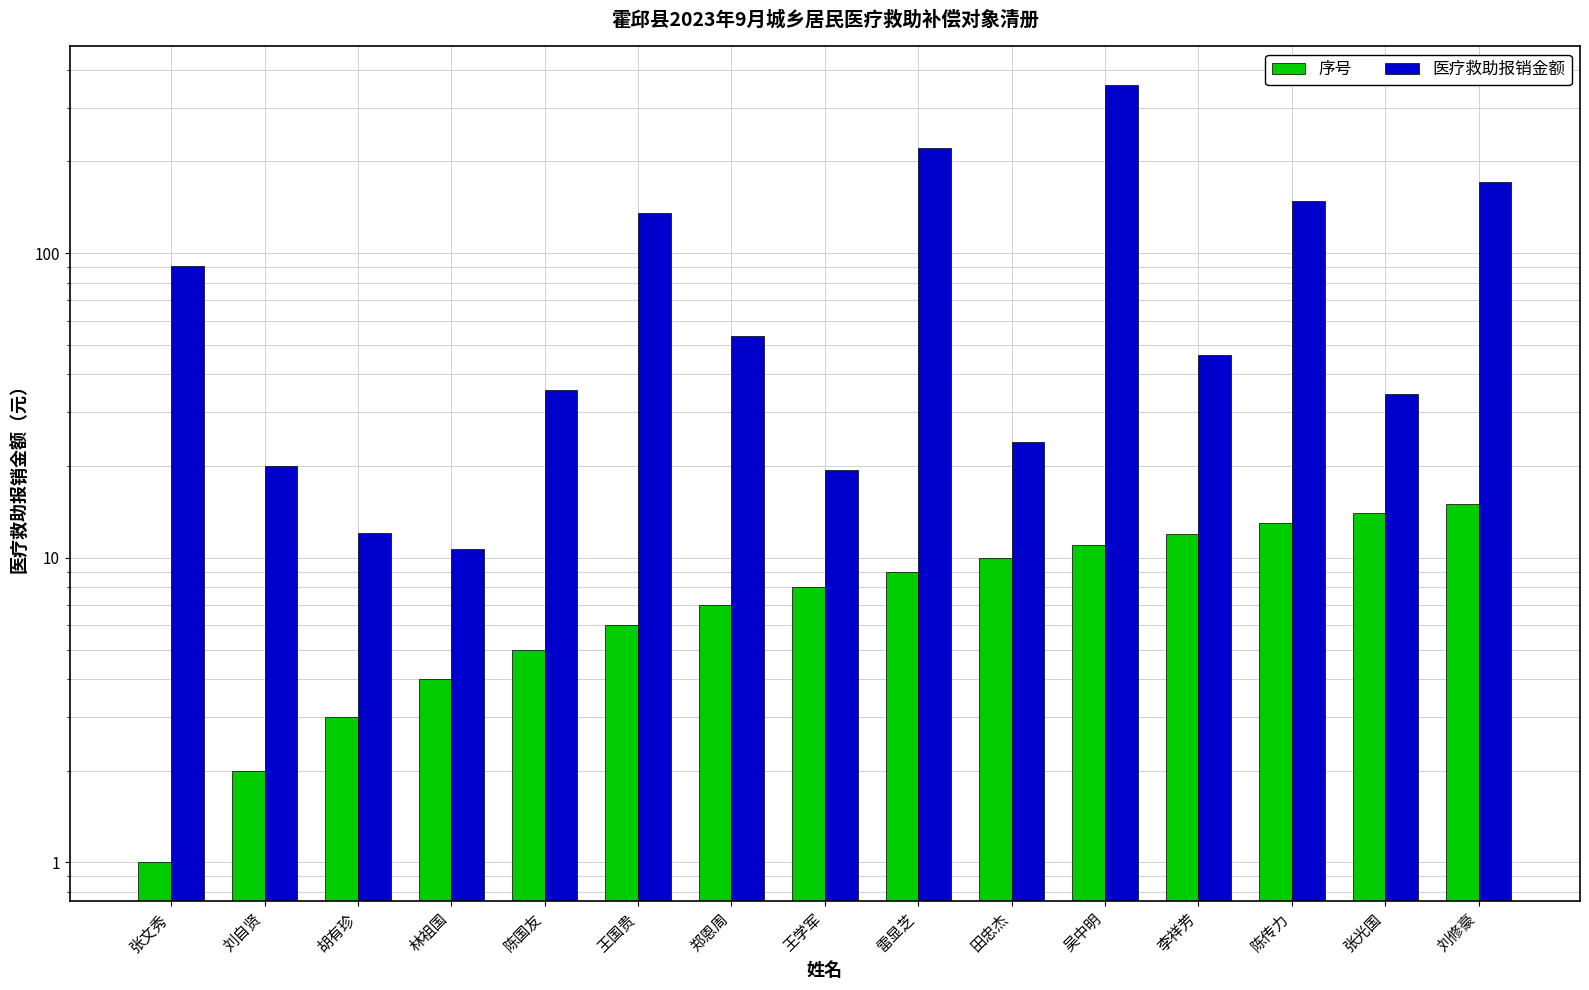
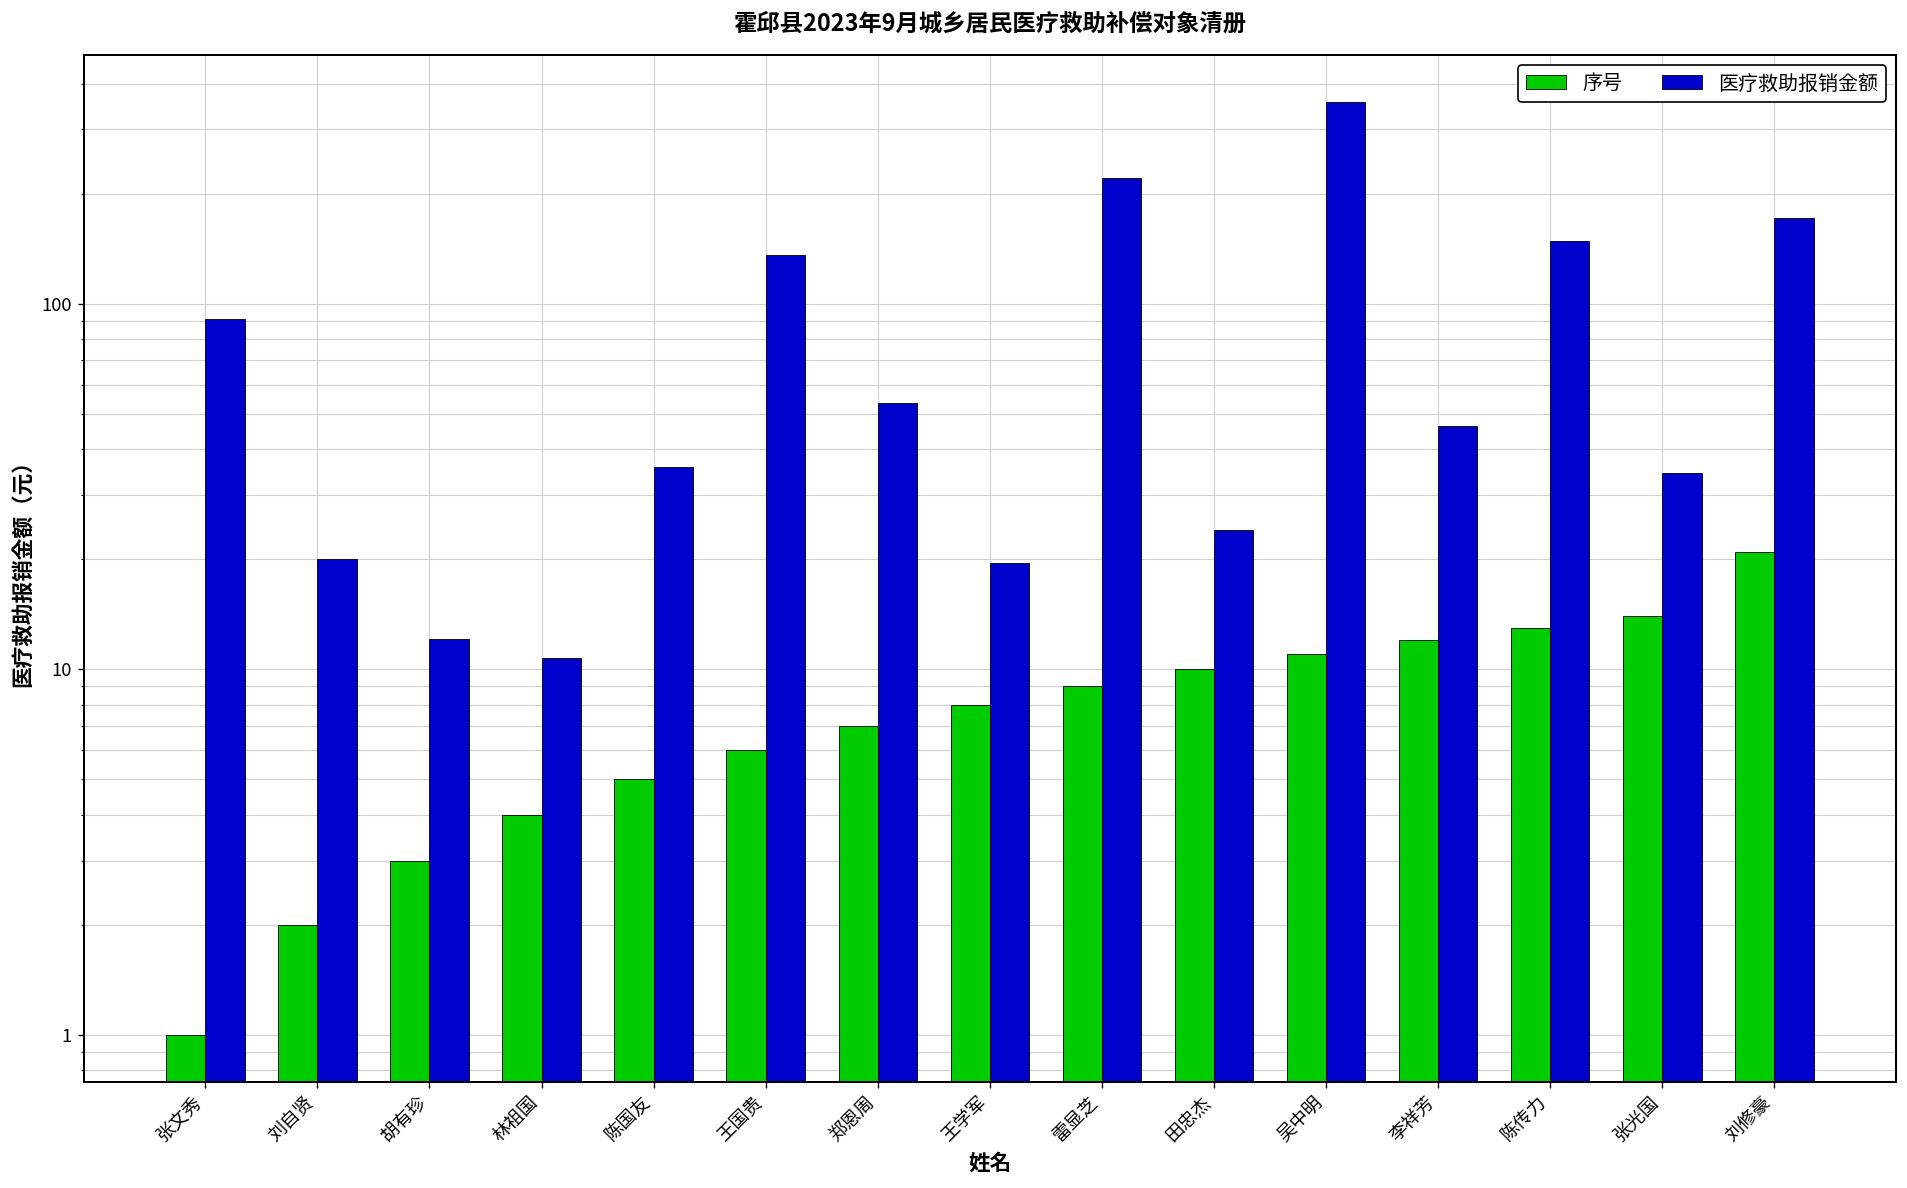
  {
    "序号": {
      "张文秀": 1,
      "刘自贤": 2,
      "胡有珍": 3,
      "林祖国": 4,
      "陈国友": 5,
      "王国贵": 6,
      "郑恩周": 7,
      "王学军": 8,
      "雷显芝": 9,
      "田忠杰": 10,
      "吴中明": 11,
      "李祥芳": 12,
      "陈传力": 13,
      "张光国": 14,
-     "刘修豪": 15
+     "刘修豪": 21
    },
    "医疗救助报销金额": {
      "张文秀": 91,
      "刘自贤": 20,
      "胡有珍": 12,
      "林祖国": 10.7,
      "陈国友": 36,
      "王国贵": 140,
      "郑恩周": 54,
      "王学军": 19,
      "雷显芝": 220,
      "田忠杰": 24,
      "吴中明": 360,
      "李祥芳": 46,
      "陈传力": 150,
      "张光国": 34,
      "刘修豪": 170
    }
  }
